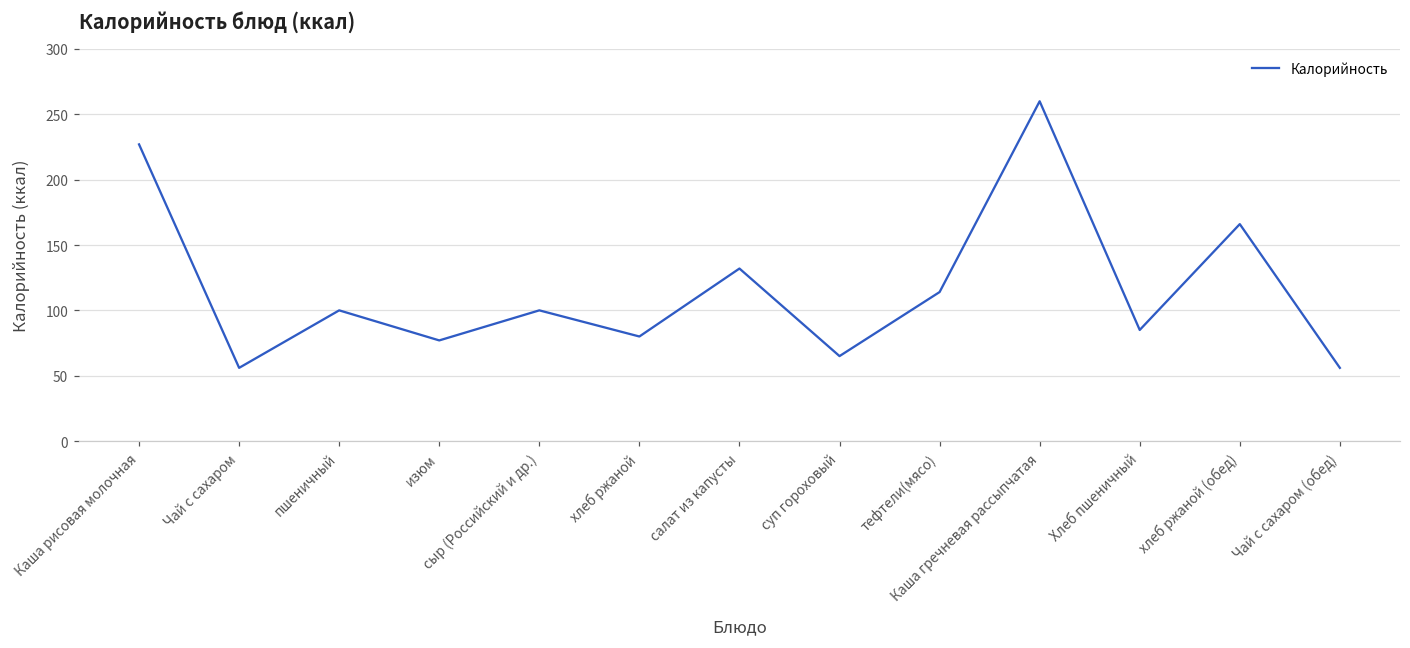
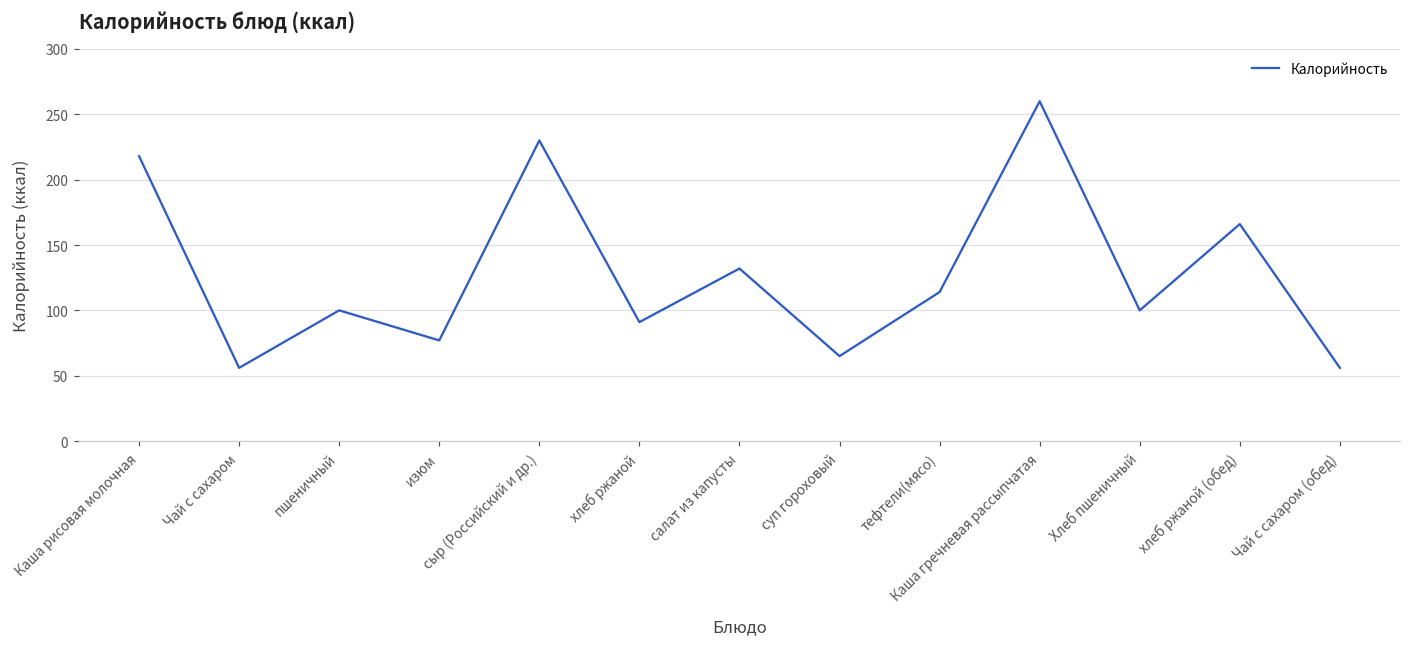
  {
-   "Каша рисовая молочная": 227,
+   "Каша рисовая молочная": 218,
    "Чай с сахаром": 56,
    "пшеничный": 100,
    "изюм": 77,
-   "сыр (Российский и др.)": 100,
-   "хлеб ржаной": 80,
+   "сыр (Российский и др.)": 230,
+   "хлеб ржаной": 91,
    "салат из капусты": 132,
    "суп гороховый": 65,
    "тефтели(мясо)": 114,
    "Каша гречневая рассыпчатая": 260,
-   "Хлеб пшеничный": 85,
+   "Хлеб пшеничный": 100,
    "хлеб ржаной (обед)": 166,
    "Чай с сахаром (обед)": 56
  }
